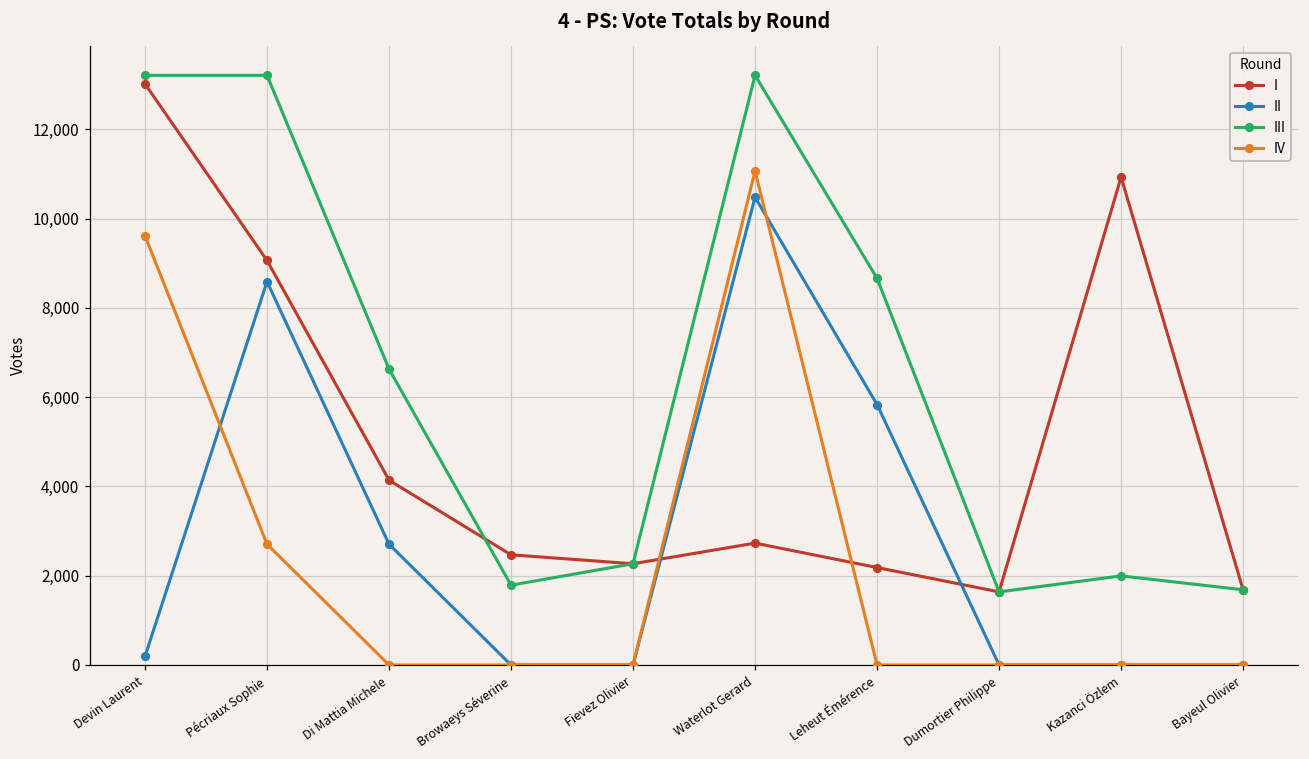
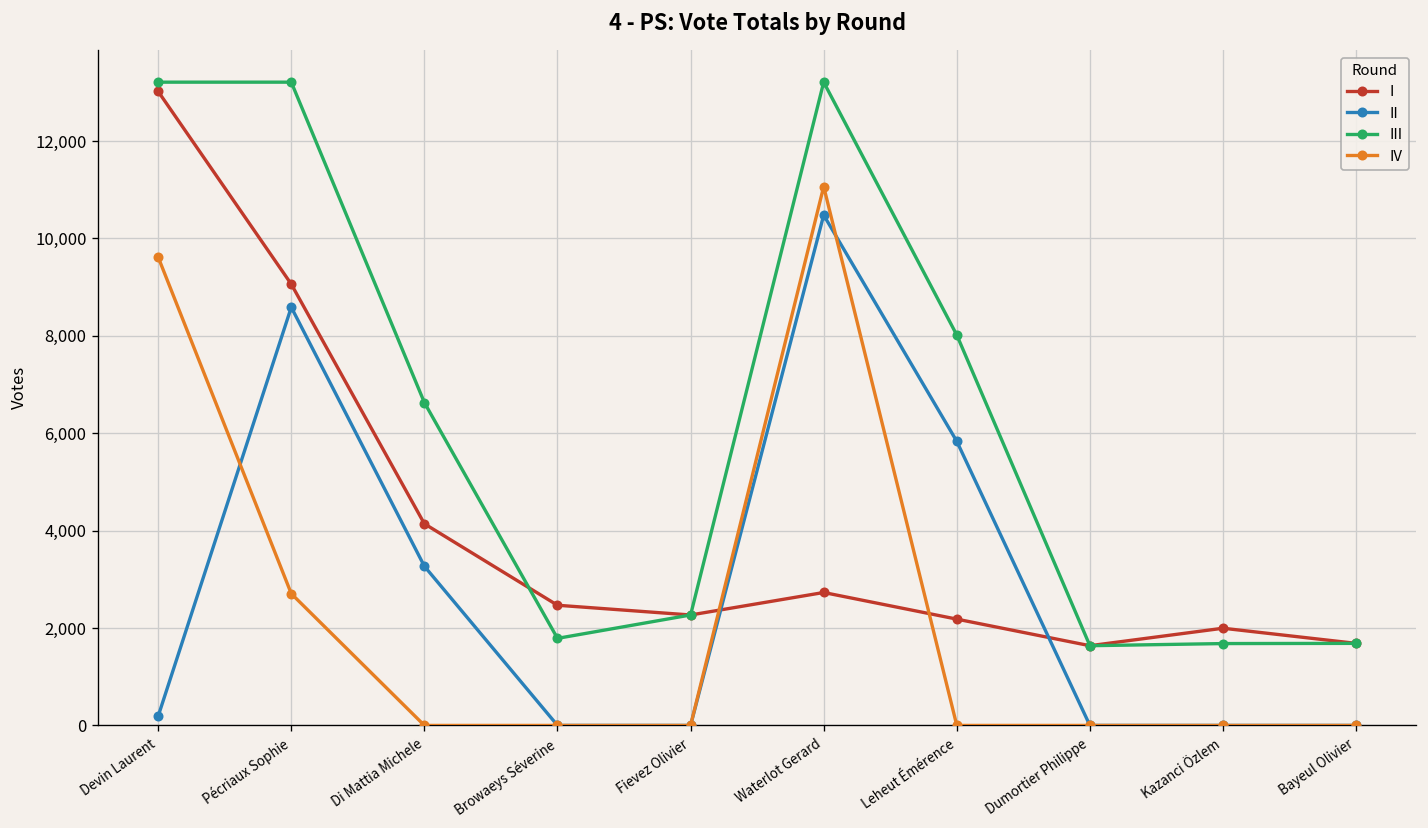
  {
    "I": {
      "Devin Laurent": "13,000",
      "Pécriaux Sophie": "9,100",
      "Di Mattia Michele": "4,100",
      "Browaeys Séverine": "2,500",
      "Waterlot Gerard": "2,700",
      "Leheut Émérence": "2,200",
-     "Kazanci Özlem": "10,900"
+     "Kazanci Özlem": "2,000"
    },
    "II": {
      "Devin Laurent": "200",
      "Pécriaux Sophie": "8,600",
-     "Di Mattia Michele": "2,700",
+     "Di Mattia Michele": "3,300",
      "Waterlot Gerard": "10,500",
      "Leheut Émérence": "5,800"
    },
    "III": {
      "Devin Laurent": "13,200",
      "Pécriaux Sophie": "13,200",
      "Di Mattia Michele": "6,600",
      "Browaeys Séverine": "1,800",
      "Waterlot Gerard": "13,200",
-     "Leheut Émérence": "8,700",
-     "Kazanci Özlem": "2,000"
+     "Leheut Émérence": "8,000",
+     "Kazanci Özlem": "1,700"
    },
    "IV": {
      "Devin Laurent": "9,600",
      "Pécriaux Sophie": "2,700",
      "Di Mattia Michele": "0",
      "Waterlot Gerard": "11,100",
      "Leheut Émérence": "0"
    }
  }
